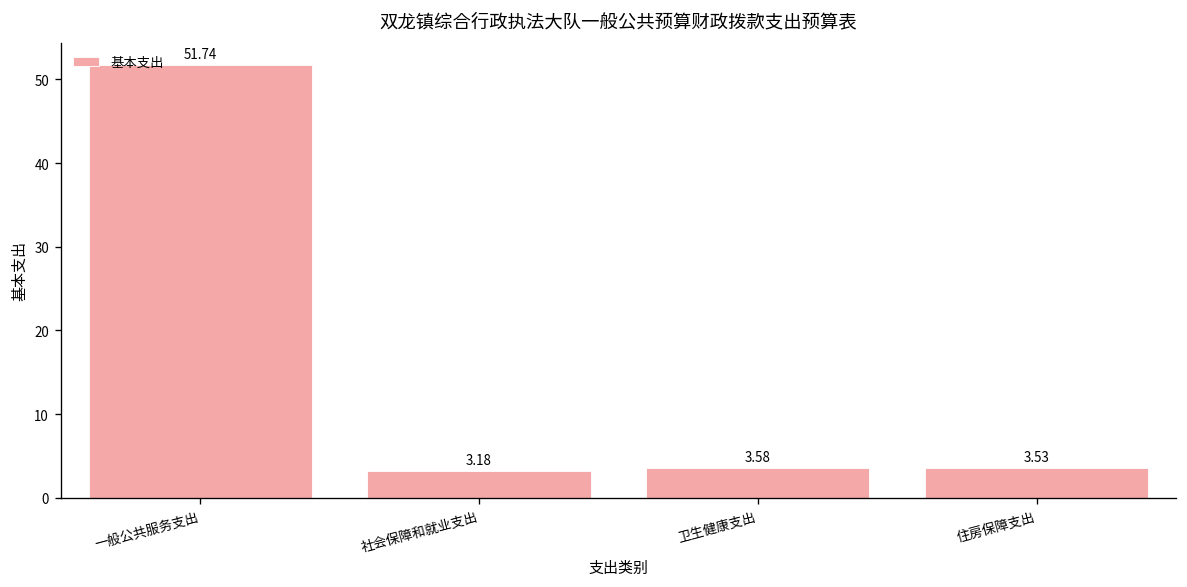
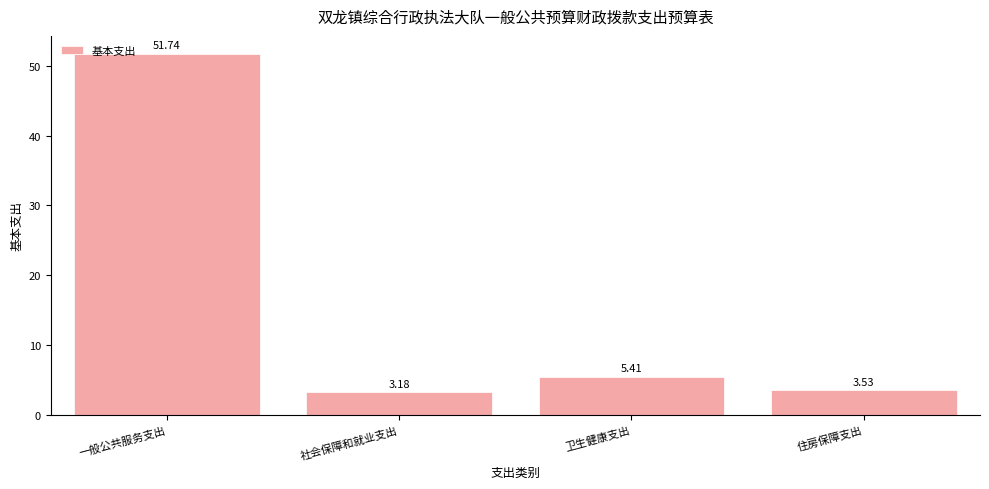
  {
    "一般公共服务支出": 51.74,
    "社会保障和就业支出": 3.18,
-   "卫生健康支出": 3.58,
+   "卫生健康支出": 5.41,
    "住房保障支出": 3.53
  }
